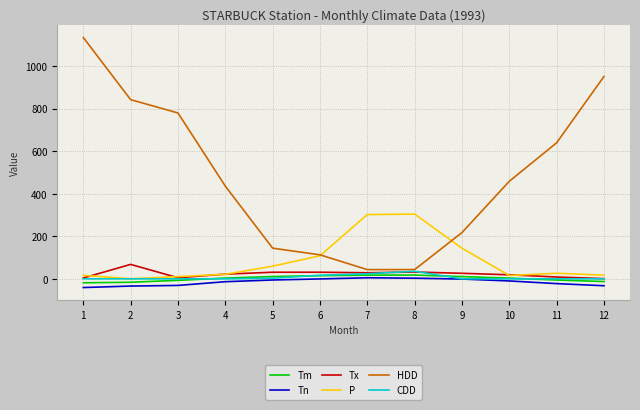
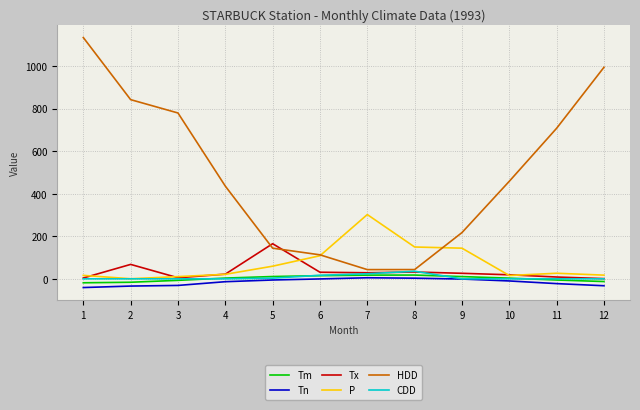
  {
    "Tm": {
      "1": -20,
      "2": -20,
      "8": 20,
      "12": -10
    },
    "Tn": {
      "1": -40,
      "2": -30,
      "3": -30,
      "4": -10,
      "6": 0,
      "7": 10,
      "8": 0,
      "11": -20,
      "12": -30
    },
    "Tx": {
      "2": 70,
-     "5": 30,
+     "5": 170,
      "6": 30,
      "9": 30
    },
    "P": {
      "1": 20,
      "5": 60,
      "7": 300,
-     "8": 300,
+     "8": 150,
      "9": 140,
      "11": 30,
      "12": 20
    },
    "HDD": {
      "1": 1130,
      "2": 840,
      "3": 780,
      "4": 440,
      "5": 140,
      "7": 40,
      "9": 220,
      "10": 460,
-     "11": 640,
-     "12": 950
+     "11": 710,
+     "12": 990
    }
  }
